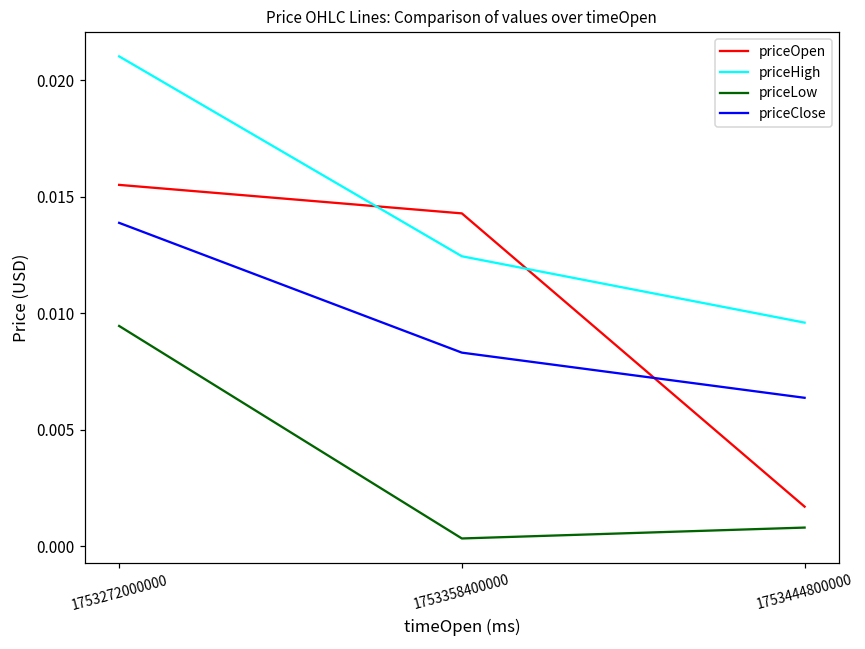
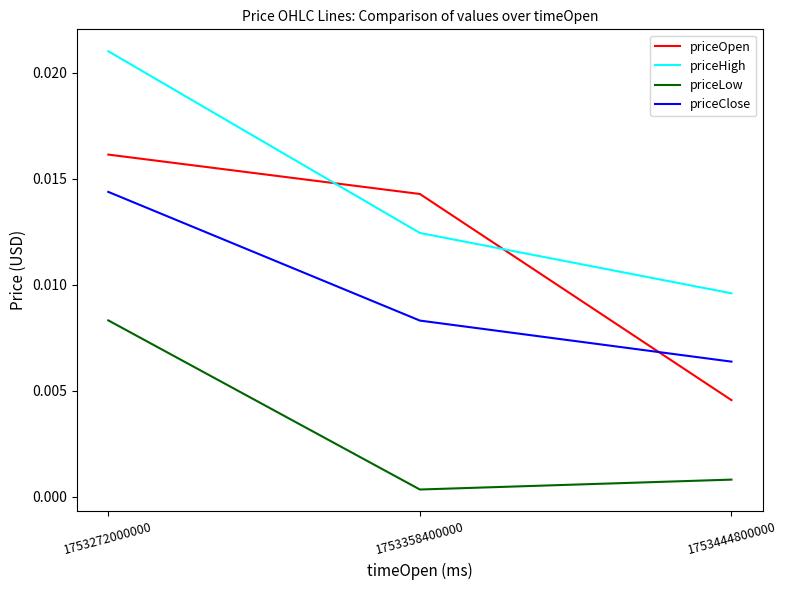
  {
    "priceOpen": {
-     "1753272000000": 0.0155,
+     "1753272000000": 0.0161,
      "1753358400000": 0.0143,
-     "1753444800000": 0.0017
+     "1753444800000": 0.0046
    },
    "priceHigh": {
      "1753272000000": 0.0210,
      "1753358400000": 0.0124,
      "1753444800000": 0.0096
    },
    "priceLow": {
-     "1753272000000": 0.0095,
+     "1753272000000": 0.0083,
      "1753358400000": 0.0003,
      "1753444800000": 0.0008
    },
    "priceClose": {
-     "1753272000000": 0.0139,
+     "1753272000000": 0.0144,
      "1753358400000": 0.0083,
      "1753444800000": 0.0064
    }
  }
